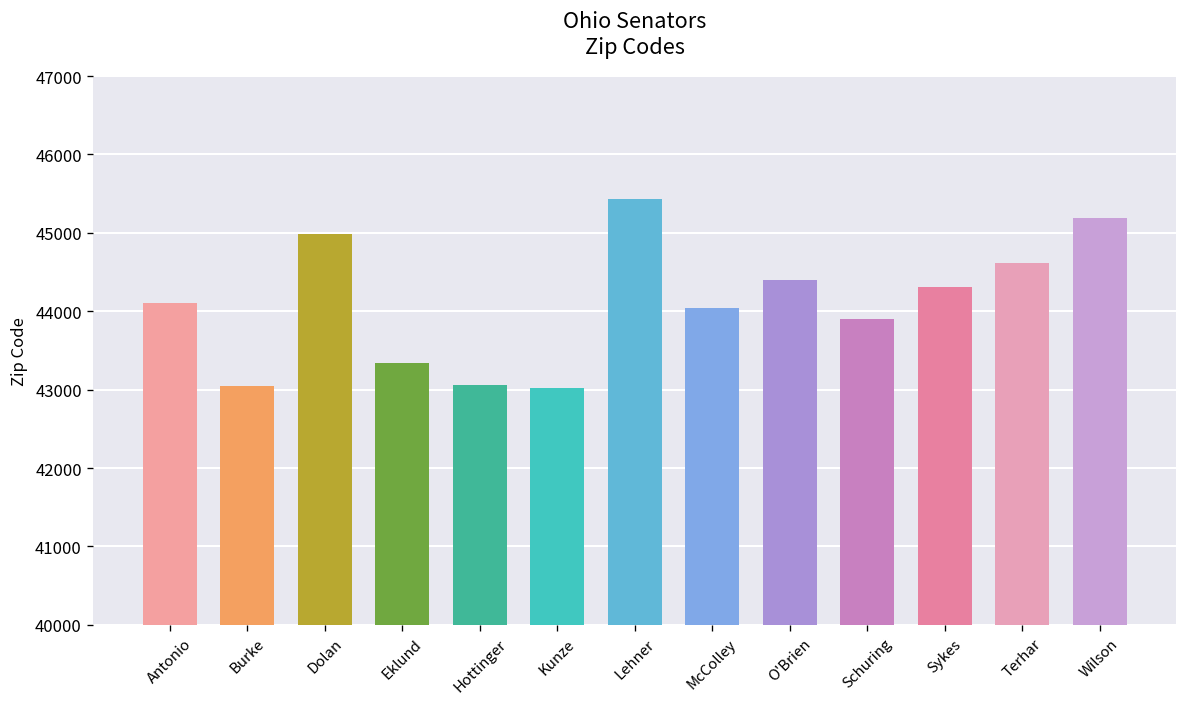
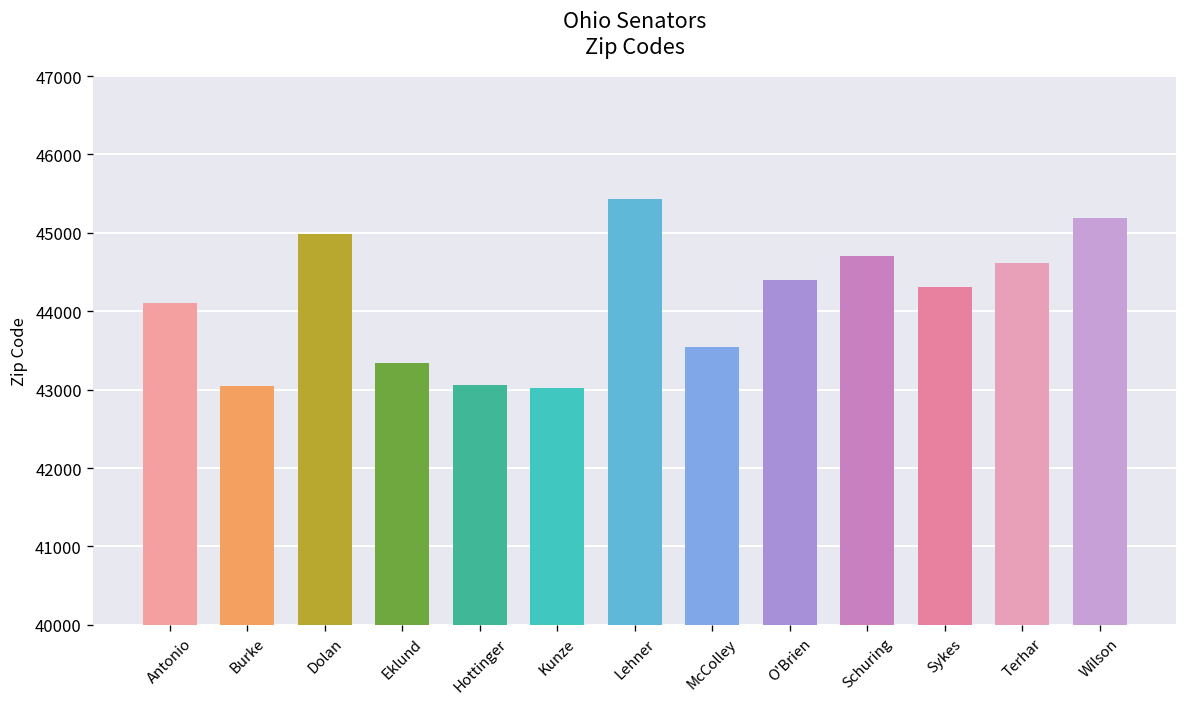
  {
    "Antonio": 44100,
    "Burke": 43000,
    "Dolan": 45000,
    "Eklund": 43300,
    "Hottinger": 43100,
    "Kunze": 43000,
    "Lehner": 45400,
-   "McColley": 44000,
+   "McColley": 43500,
    "O'Brien": 44400,
-   "Schuring": 43900,
+   "Schuring": 44700,
    "Sykes": 44300,
    "Terhar": 44600,
    "Wilson": 45200
  }
